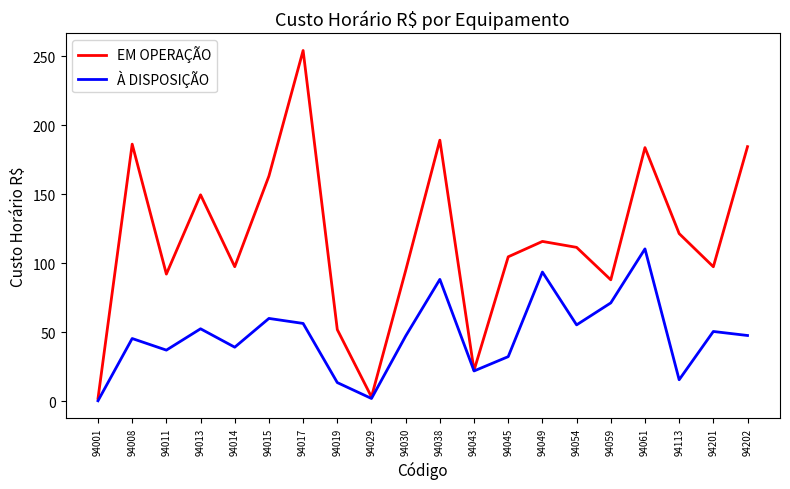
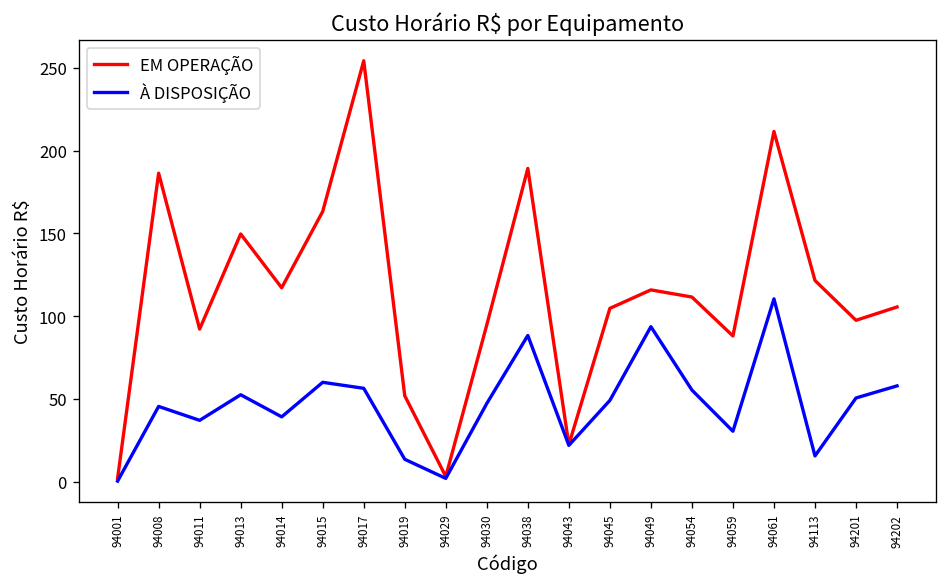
  {
    "EM OPERAÇÃO": {
      "94008": 186,
      "94011": 92,
      "94013": 150,
-     "94014": 98,
+     "94014": 117,
      "94015": 163,
      "94017": 254,
      "94019": 52,
      "94030": 95,
      "94038": 189,
      "94045": 105,
      "94049": 116,
      "94054": 112,
      "94059": 88,
-     "94061": 184,
+     "94061": 212,
      "94113": 122,
      "94201": 97,
-     "94202": 185
+     "94202": 106
    },
    "À DISPOSIÇÃO": {
      "94008": 45,
      "94011": 37,
      "94013": 53,
      "94014": 39,
      "94015": 60,
      "94017": 56,
      "94019": 14,
      "94030": 47,
      "94038": 88,
-     "94045": 32,
+     "94045": 49,
      "94049": 94,
      "94054": 55,
-     "94059": 71,
+     "94059": 31,
      "94061": 110,
      "94113": 16,
      "94201": 51,
-     "94202": 48
+     "94202": 58
    }
  }
